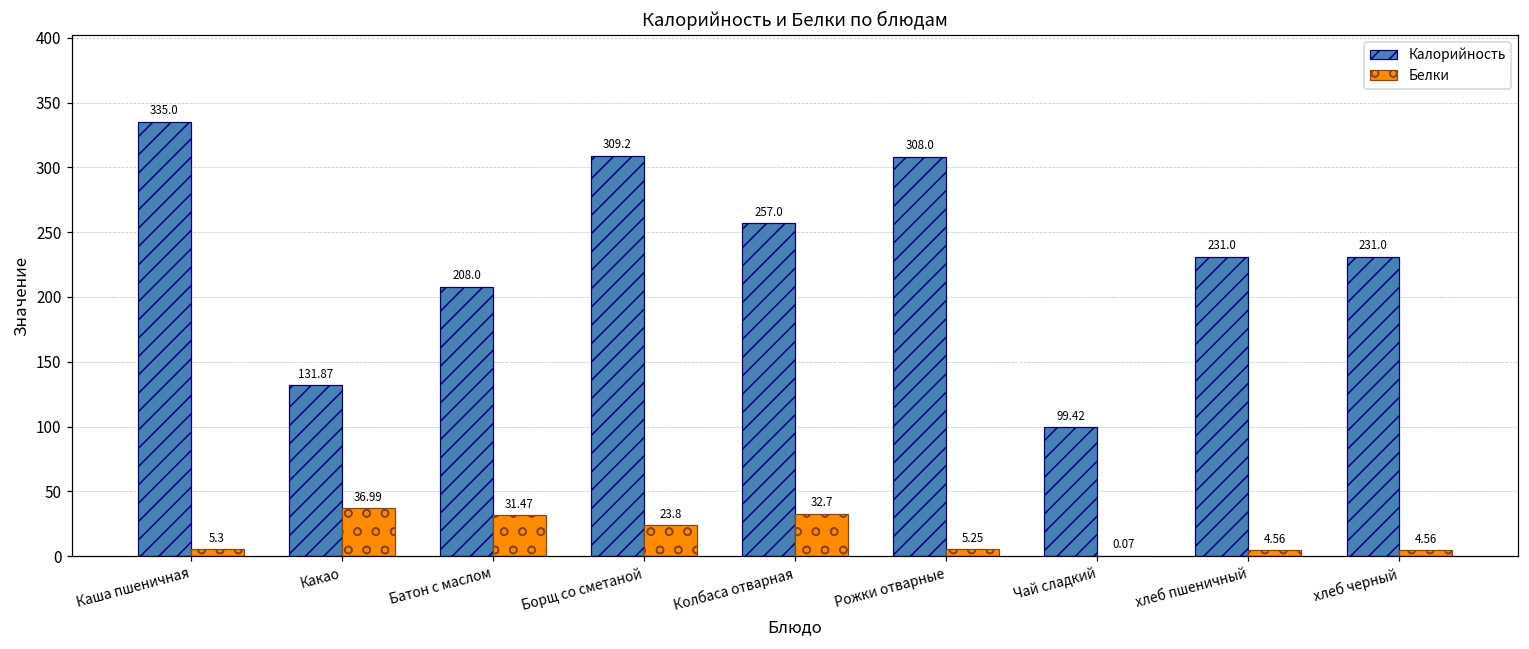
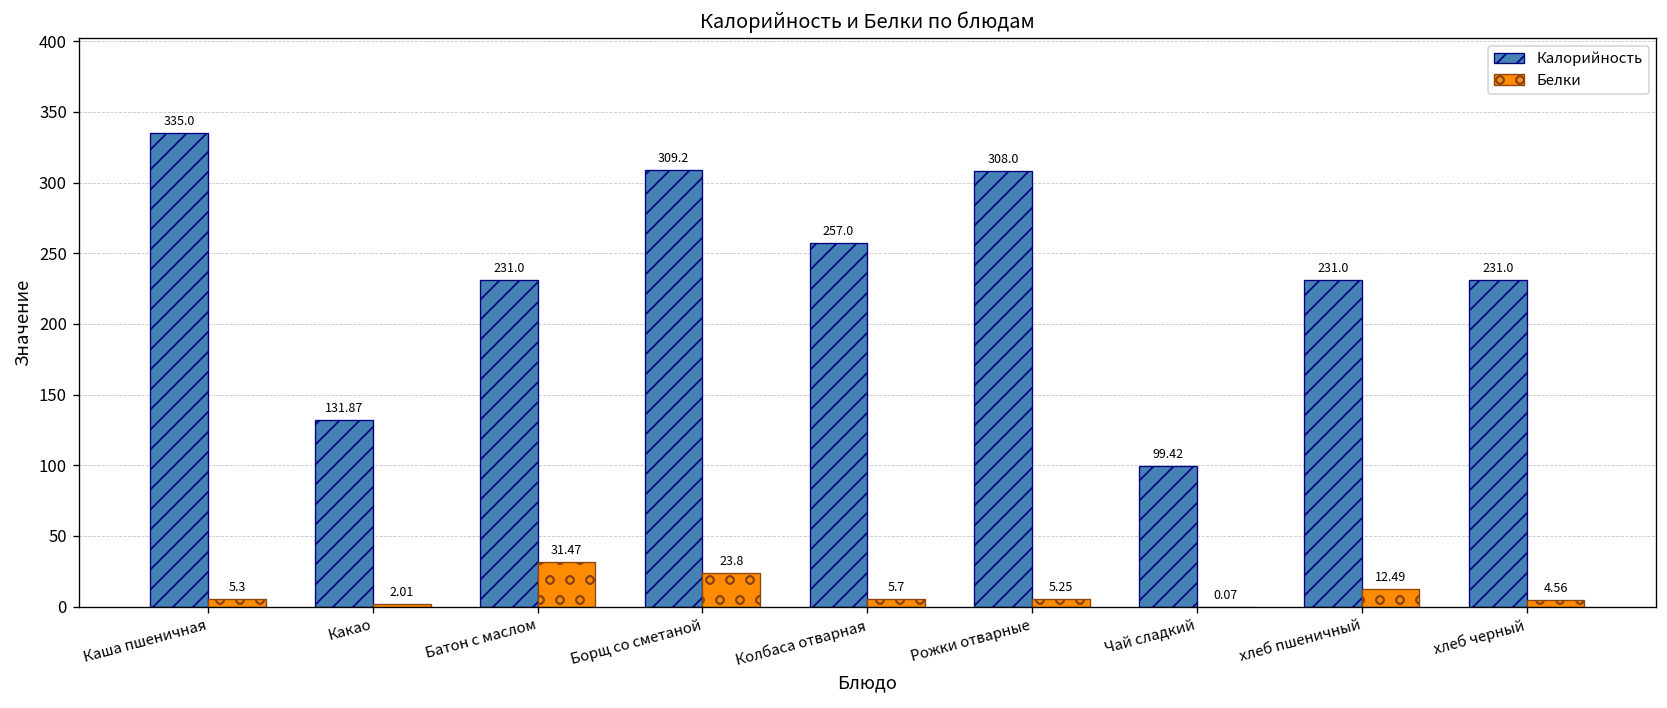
  {
    "Калорийность": {
      "Каша пшеничная": 335.0,
      "Какао": 131.87,
-     "Батон с маслом": 208.0,
+     "Батон с маслом": 231.0,
      "Борщ со сметаной": 309.2,
      "Колбаса отварная": 257.0,
      "Рожки отварные": 308.0,
      "Чай сладкий": 99.42,
      "хлеб пшеничный": 231.0,
      "хлеб черный": 231.0
    },
    "Белки": {
      "Каша пшеничная": 5.3,
-     "Какао": 36.99,
+     "Какао": 2.01,
      "Батон с маслом": 31.47,
      "Борщ со сметаной": 23.8,
-     "Колбаса отварная": 32.7,
+     "Колбаса отварная": 5.7,
      "Рожки отварные": 5.25,
      "Чай сладкий": 0.07,
-     "хлеб пшеничный": 4.56,
+     "хлеб пшеничный": 12.49,
      "хлеб черный": 4.56
    }
  }
